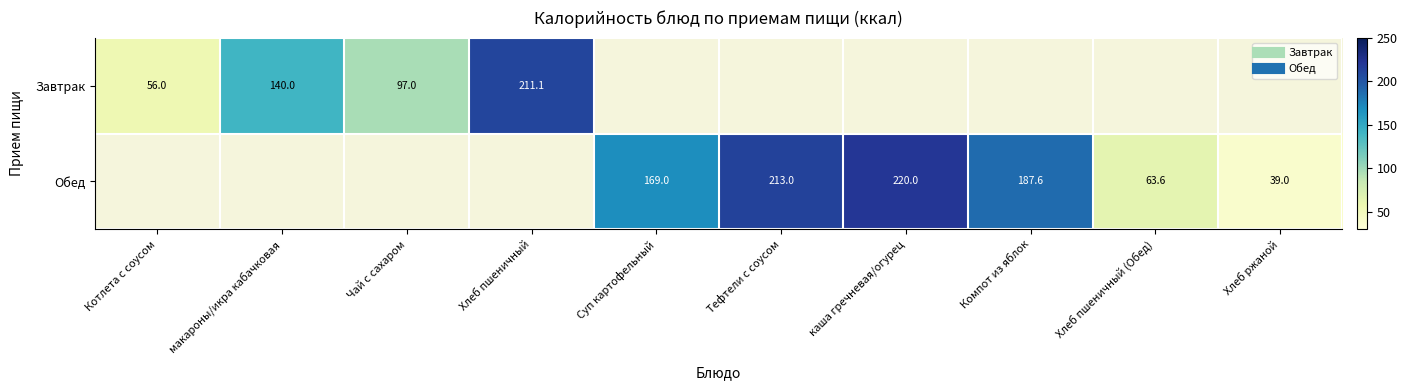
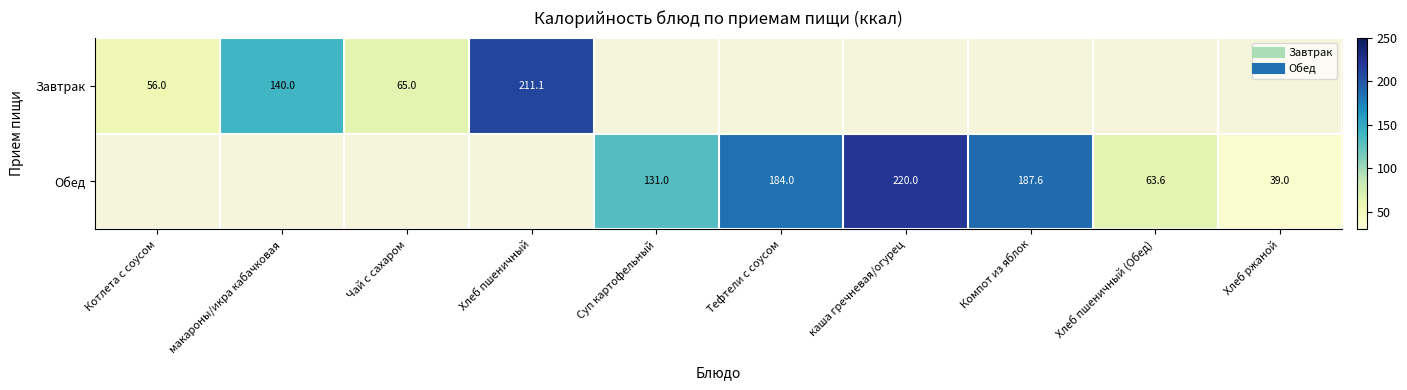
  {
    "Завтрак": {
      "Котлета с соусом": 56.0,
      "макароны/икра кабачковая": 140.0,
-     "Чай с сахаром": 97.0,
+     "Чай с сахаром": 65.0,
      "Хлеб пшеничный": 211.1
    },
    "Обед": {
-     "Суп картофельный": 169.0,
-     "Тефтели с соусом": 213.0,
+     "Суп картофельный": 131.0,
+     "Тефтели с соусом": 184.0,
      "каша гречневая/огурец": 220.0,
      "Компот из яблок": 187.6,
      "Хлеб пшеничный (Обед)": 63.6,
      "Хлеб ржаной": 39.0
    }
  }
